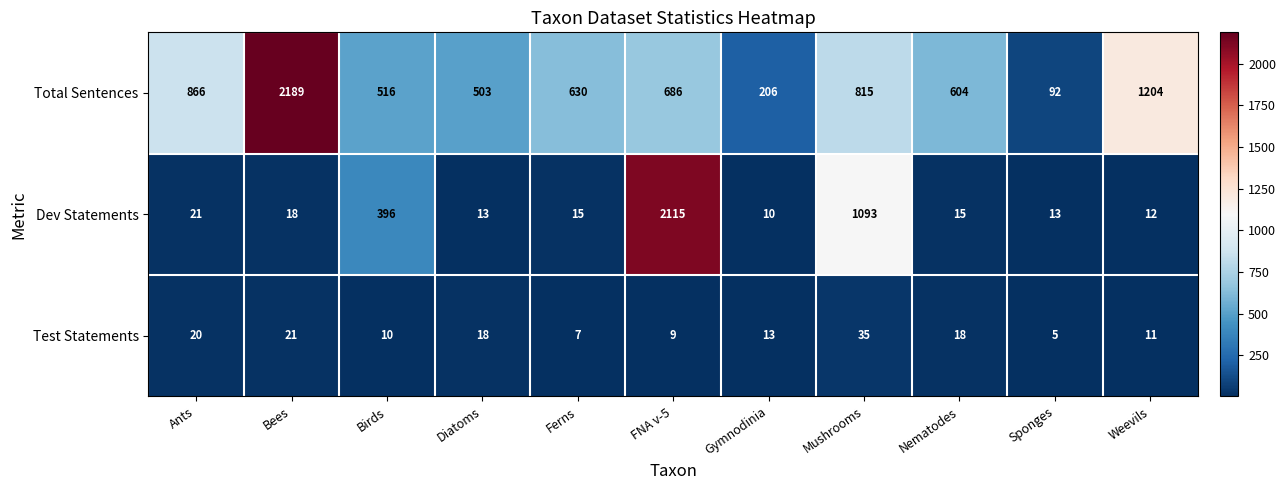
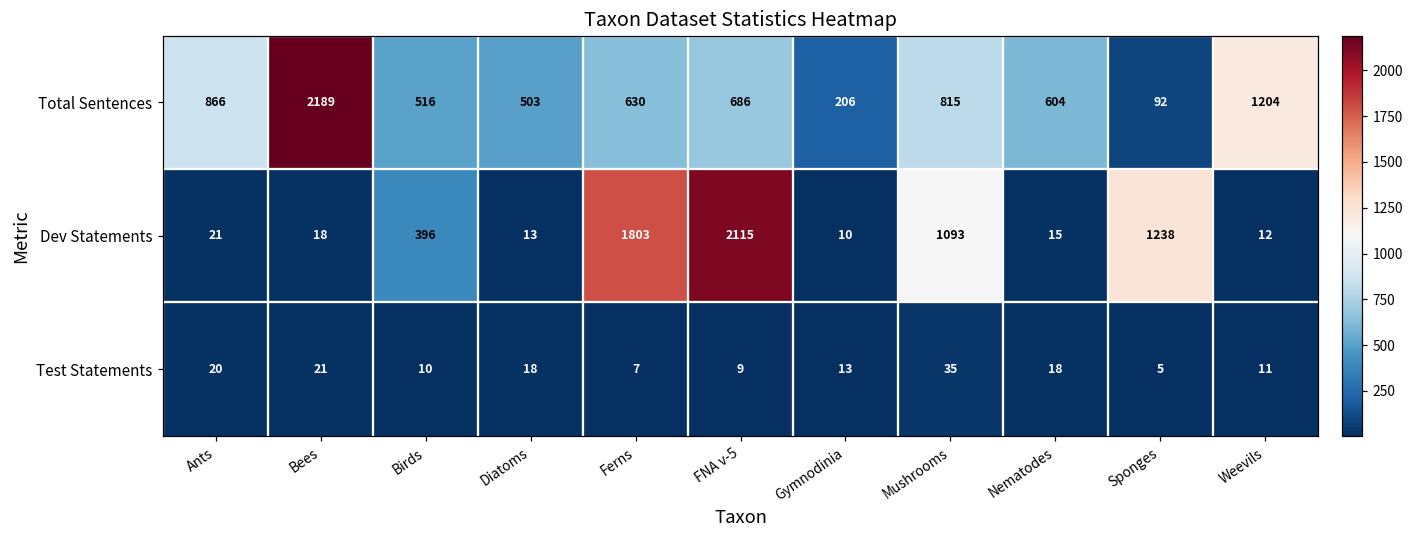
  {
    "Total Sentences": {
      "Ants": 866,
      "Bees": 2189,
      "Birds": 516,
      "Diatoms": 503,
      "Ferns": 630,
      "FNA v-5": 686,
      "Gymnodinia": 206,
      "Mushrooms": 815,
      "Nematodes": 604,
      "Sponges": 92,
      "Weevils": 1204
    },
    "Dev Statements": {
      "Ants": 21,
      "Bees": 18,
      "Birds": 396,
      "Diatoms": 13,
-     "Ferns": 15,
+     "Ferns": 1803,
      "FNA v-5": 2115,
      "Gymnodinia": 10,
      "Mushrooms": 1093,
      "Nematodes": 15,
-     "Sponges": 13,
+     "Sponges": 1238,
      "Weevils": 12
    },
    "Test Statements": {
      "Ants": 20,
      "Bees": 21,
      "Birds": 10,
      "Diatoms": 18,
      "Ferns": 7,
      "FNA v-5": 9,
      "Gymnodinia": 13,
      "Mushrooms": 35,
      "Nematodes": 18,
      "Sponges": 5,
      "Weevils": 11
    }
  }
